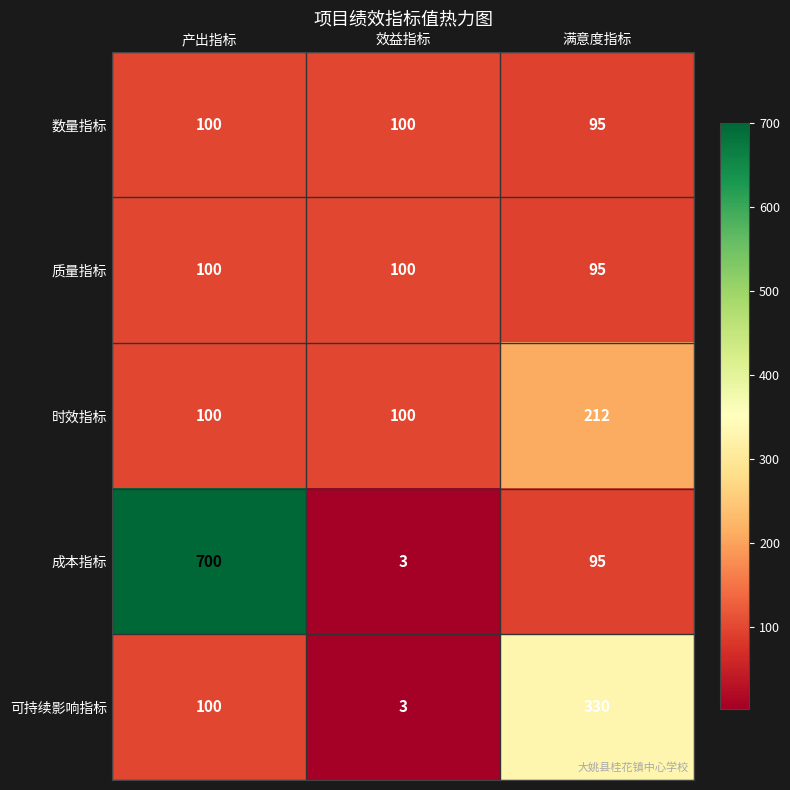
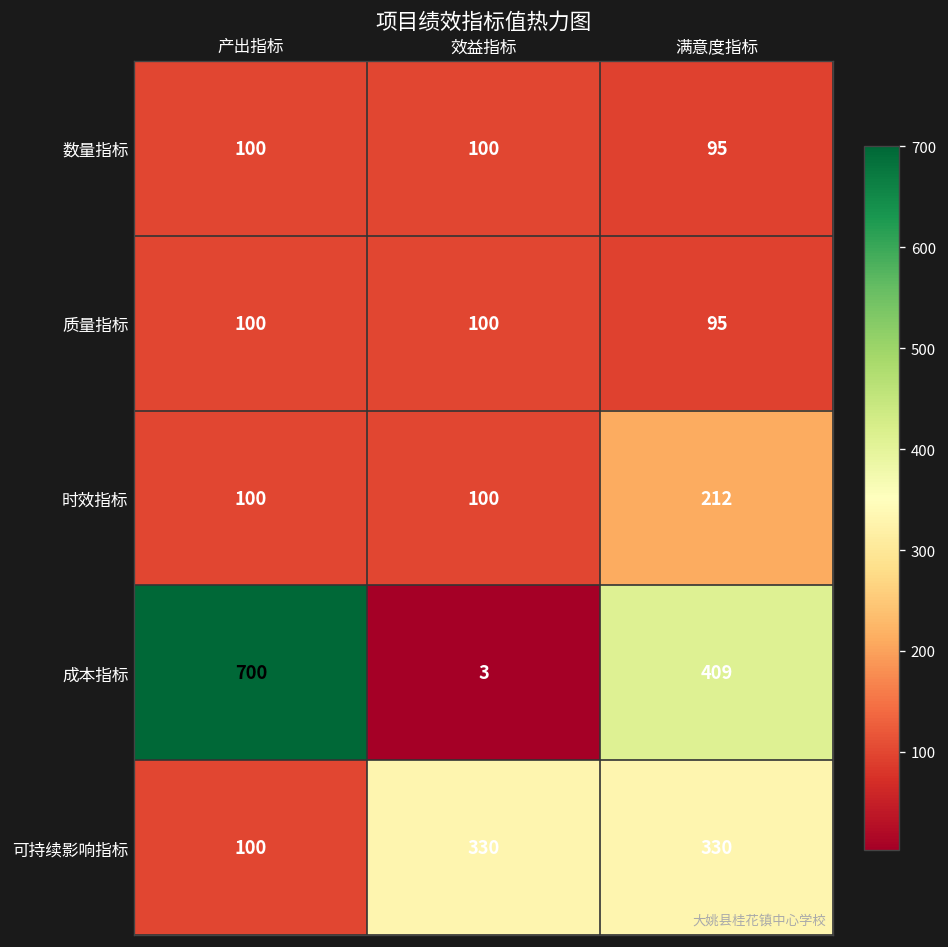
  {
    "数量指标": {
      "产出指标": 100,
      "效益指标": 100,
      "满意度指标": 95
    },
    "质量指标": {
      "产出指标": 100,
      "效益指标": 100,
      "满意度指标": 95
    },
    "时效指标": {
      "产出指标": 100,
      "效益指标": 100,
      "满意度指标": 212
    },
    "成本指标": {
      "产出指标": 700,
      "效益指标": 3,
-     "满意度指标": 95
+     "满意度指标": 409
    },
    "可持续影响指标": {
      "产出指标": 100,
-     "效益指标": 3
+     "效益指标": 330
    }
  }
